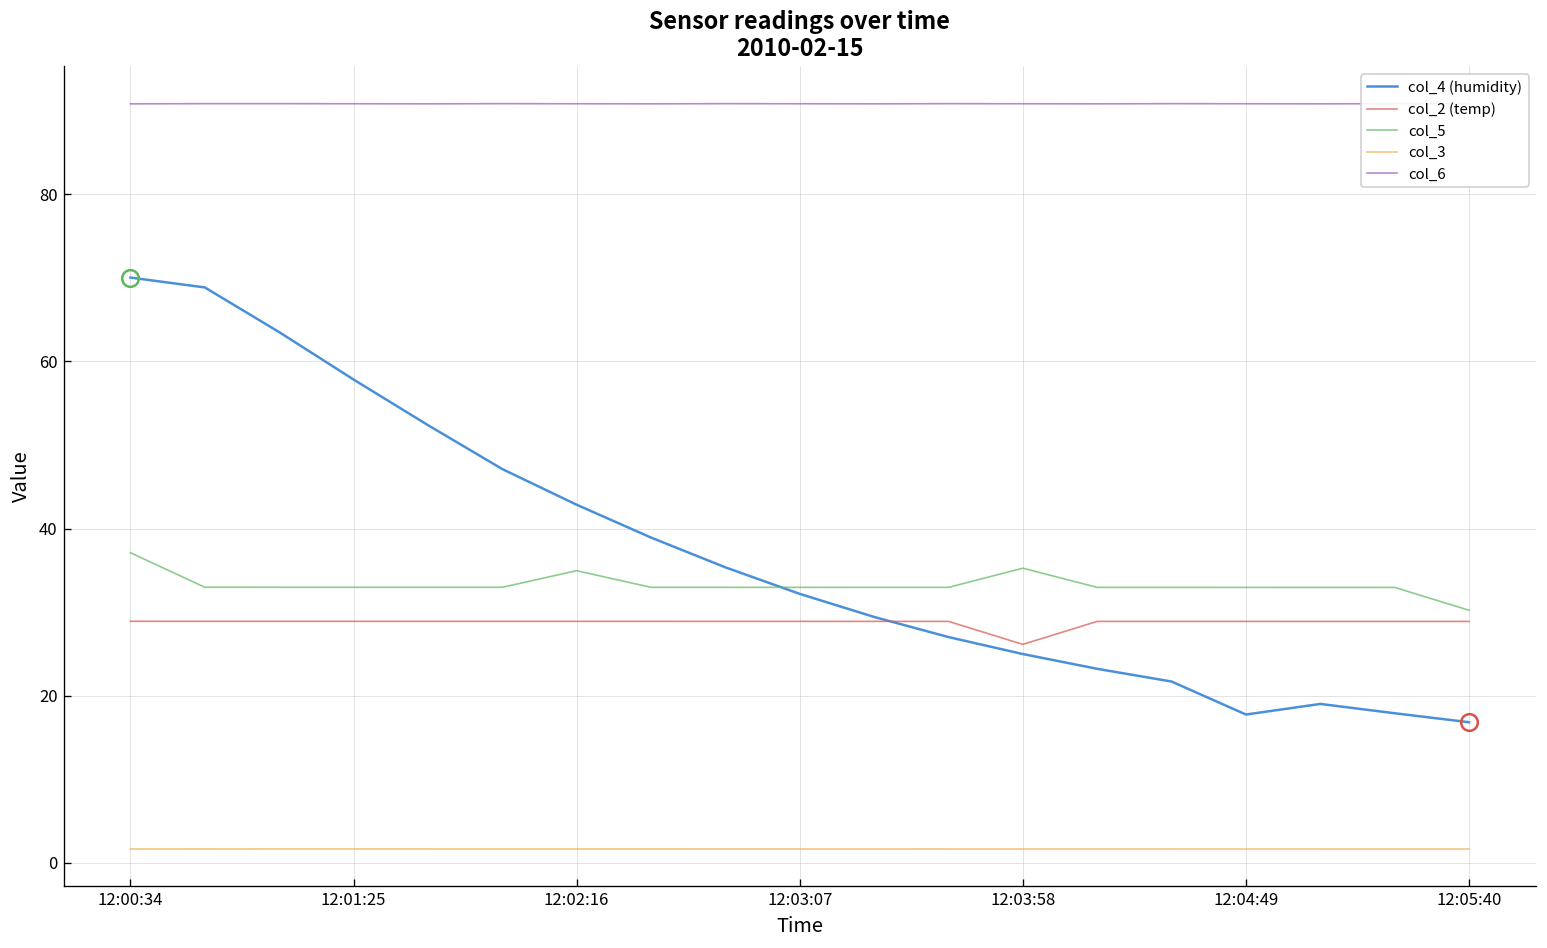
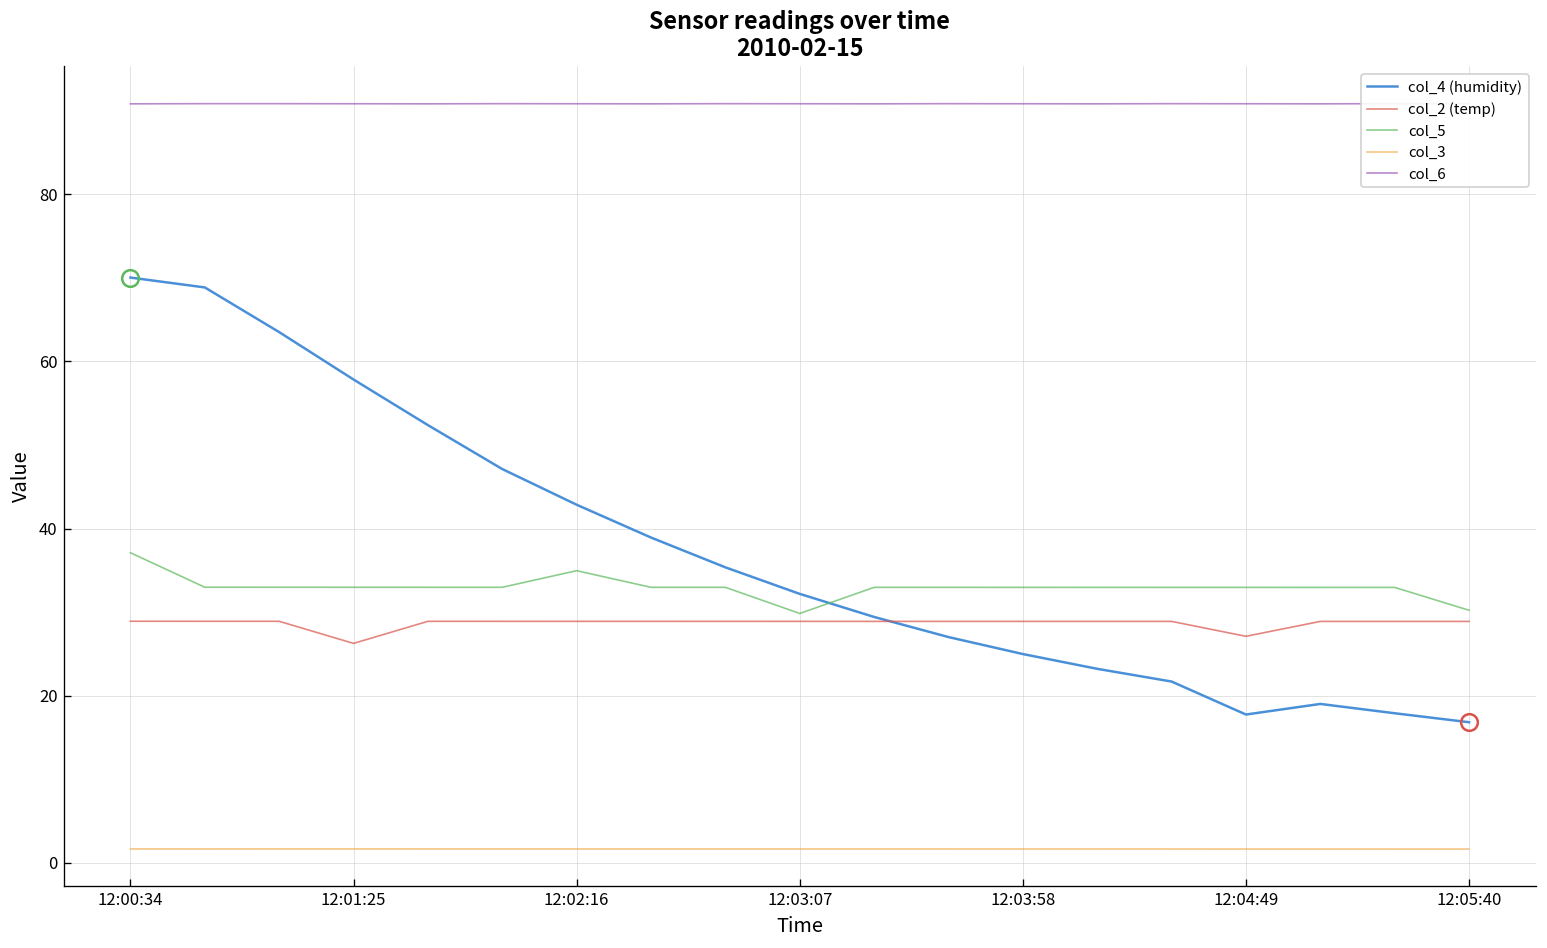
  {
    "col_4 (humidity)": {
      "12:01:25": 58,
      "12:02:16": 43,
      "12:03:07": 32,
      "12:03:58": 25,
      "12:04:49": 18
    },
    "col_2 (temp)": {
      "12:00:34": 29,
-     "12:01:25": 29,
+     "12:01:25": 26,
      "12:02:16": 29,
      "12:03:07": 29,
-     "12:03:58": 26,
-     "12:04:49": 29,
+     "12:03:58": 29,
+     "12:04:49": 27,
      "12:05:40": 29
    },
    "col_5": {
      "12:00:34": 37,
      "12:01:25": 33,
      "12:02:16": 35,
-     "12:03:07": 33,
-     "12:03:58": 35,
+     "12:03:07": 30,
+     "12:03:58": 33,
      "12:04:49": 33,
      "12:05:40": 30
    },
    "col_3": {
      "12:00:34": 2,
      "12:01:25": 2,
      "12:02:16": 2,
      "12:03:07": 2,
      "12:03:58": 2,
      "12:04:49": 2,
      "12:05:40": 2
    },
    "col_6": {
      "12:00:34": 91,
      "12:01:25": 91,
      "12:02:16": 91,
      "12:03:07": 91,
      "12:03:58": 91,
      "12:04:49": 91
    }
  }
